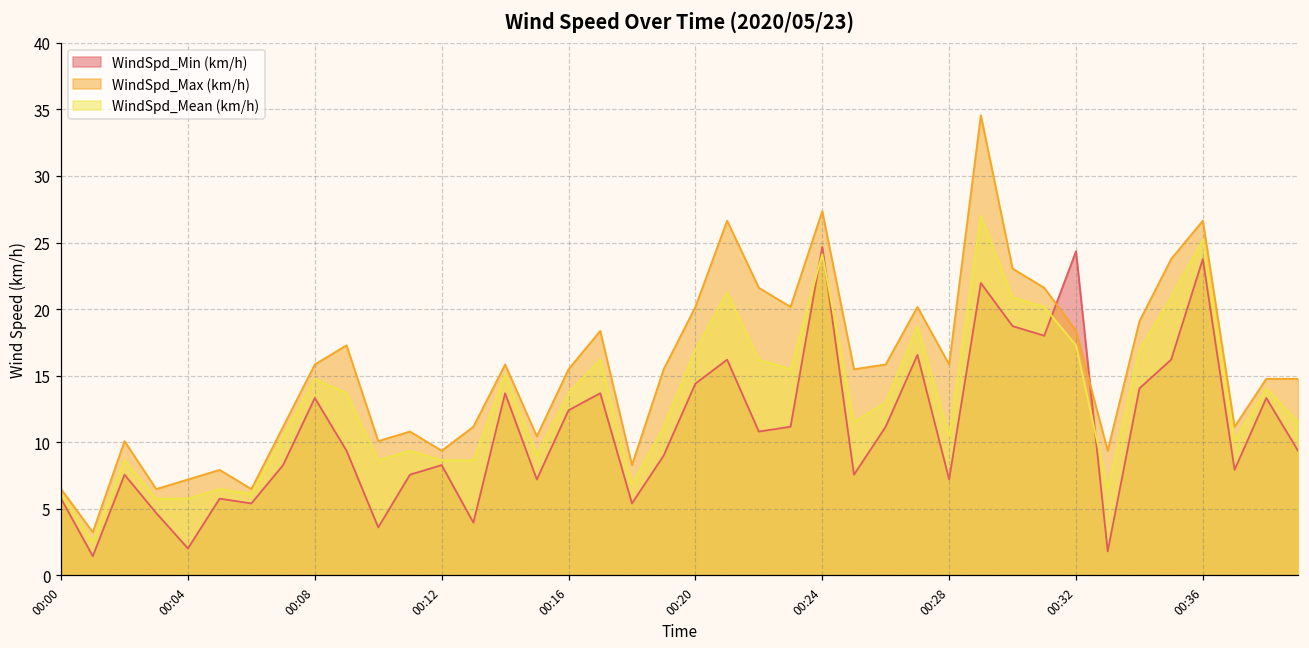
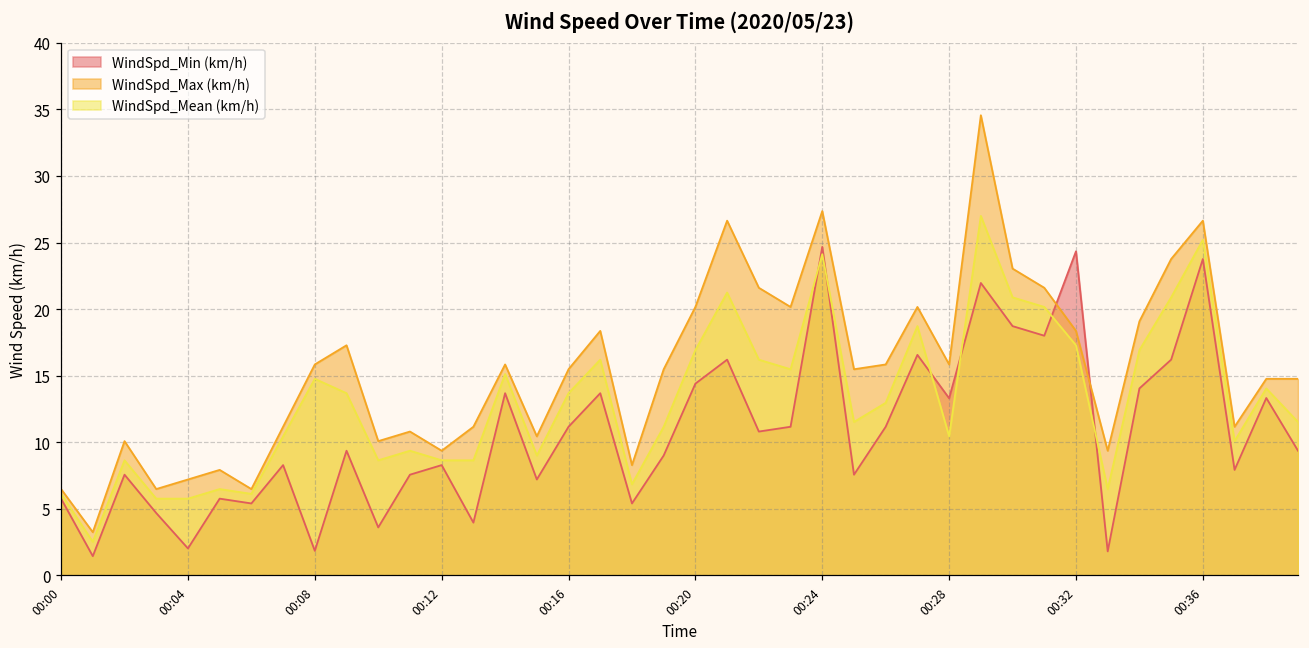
  {
    "WindSpd_Min (km/h)": {
      "00:00": 5.8,
      "00:04": 2.0,
-     "00:08": 13.3,
+     "00:08": 1.8,
      "00:12": 8.3,
-     "00:16": 12.4,
+     "00:16": 11.2,
      "00:20": 14.4,
      "00:24": 24.7,
-     "00:28": 7.2,
+     "00:28": 13.3,
      "00:32": 24.3,
      "00:36": 23.8
    }
  }
